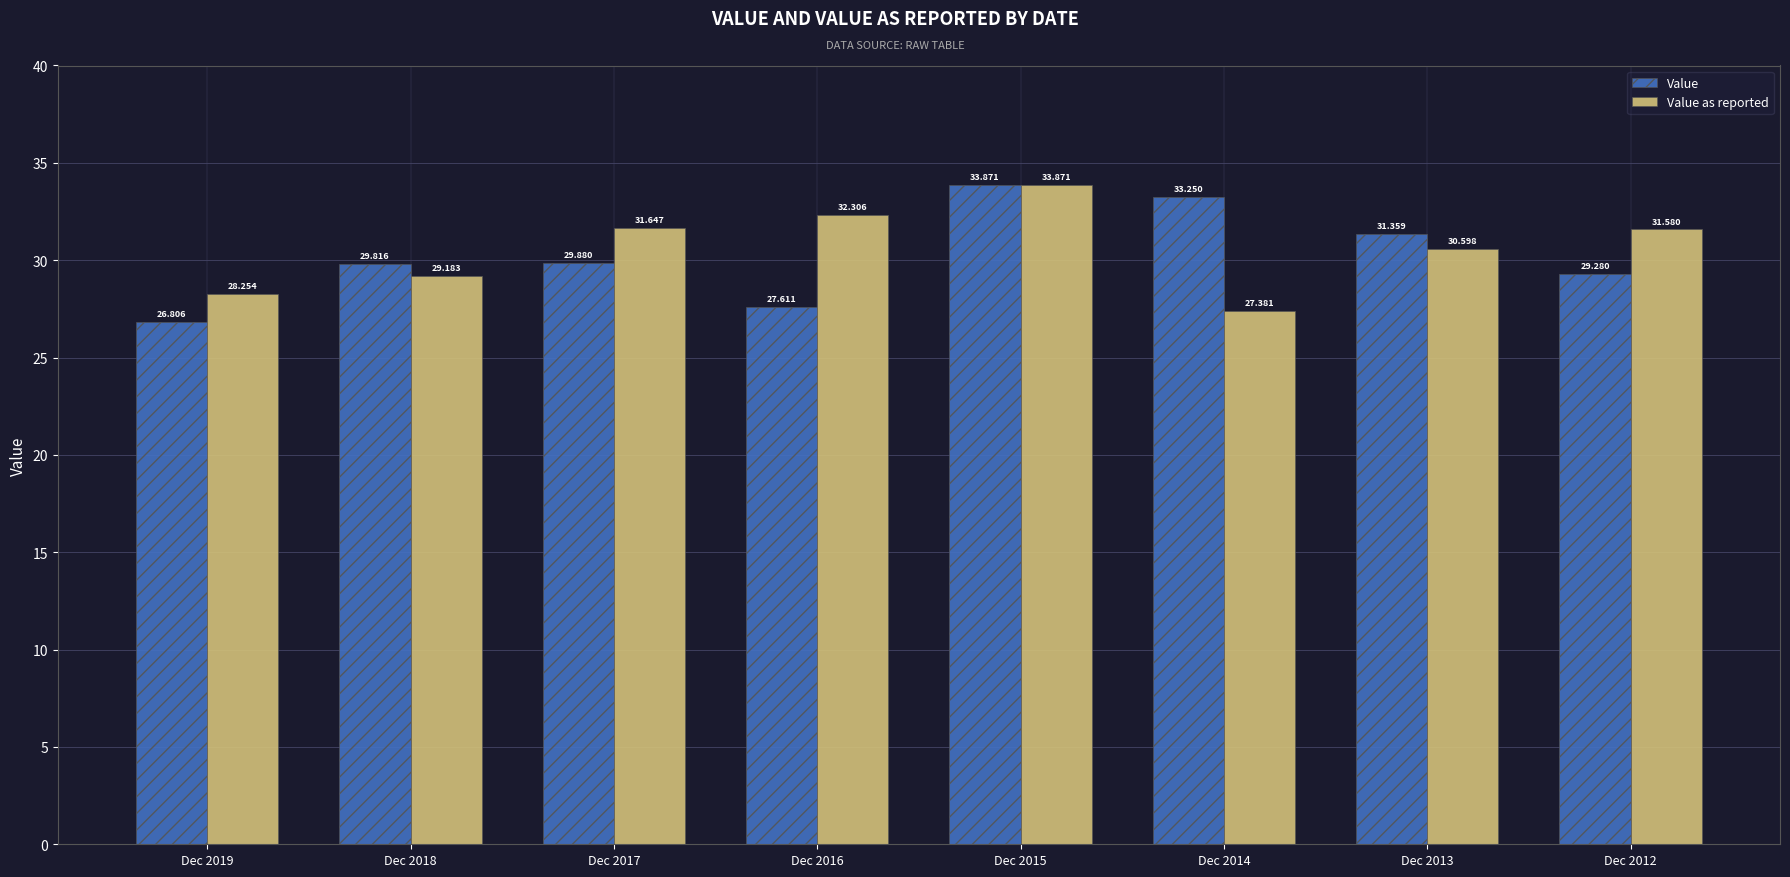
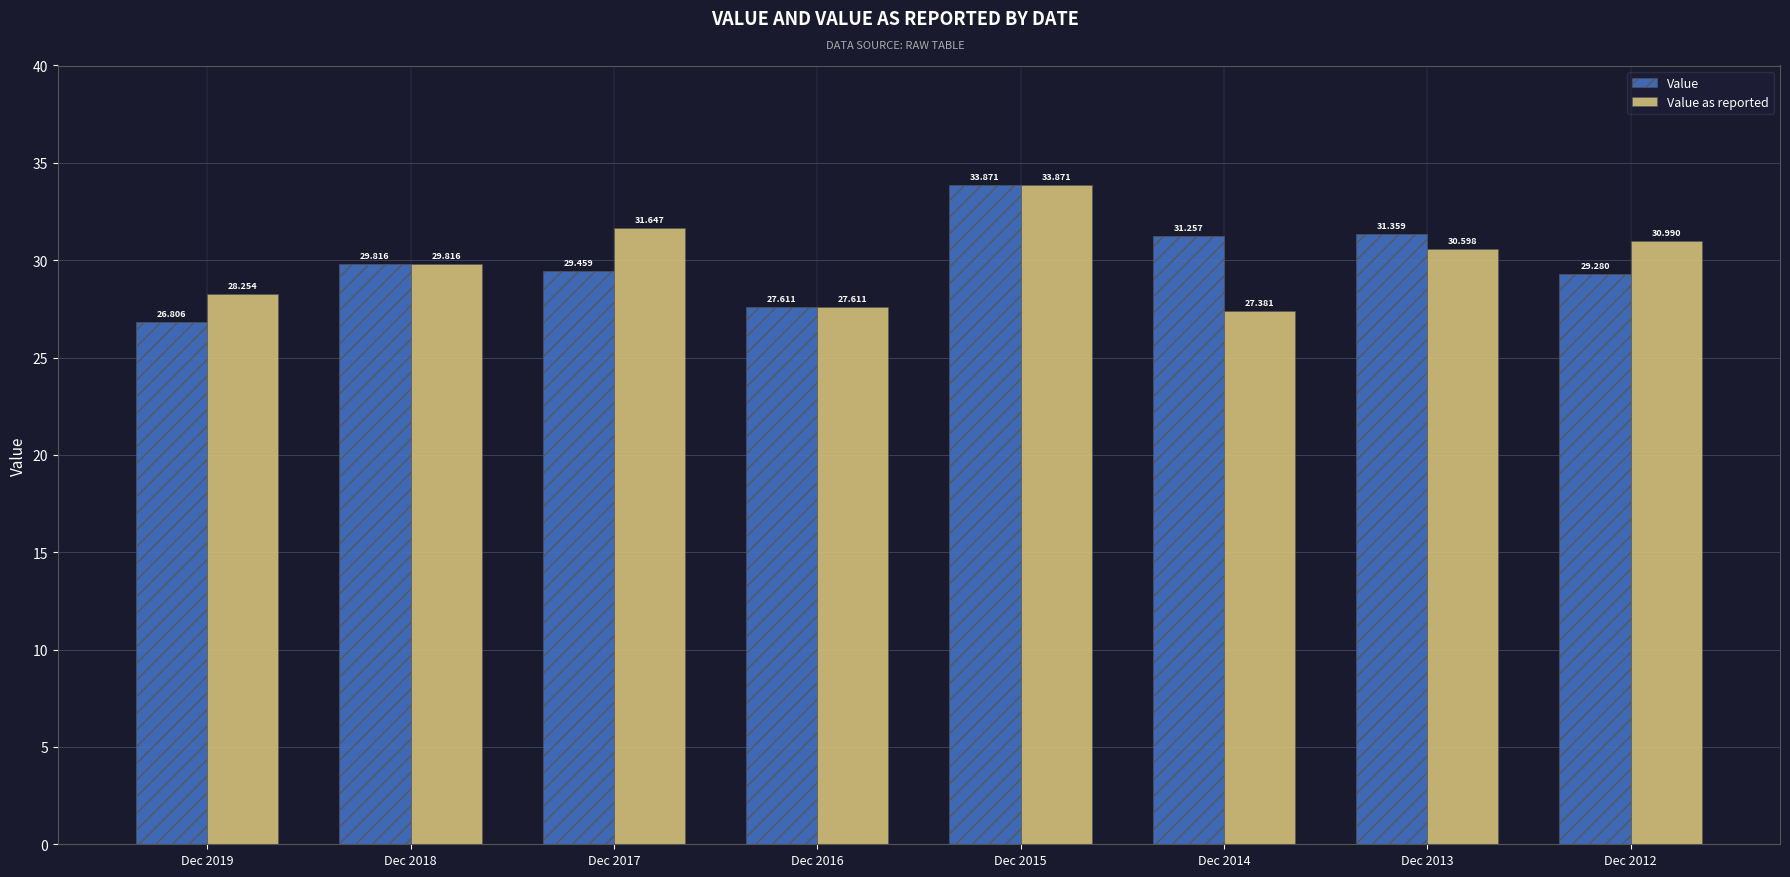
  {
    "Value": {
      "Dec 2019": 26.806,
      "Dec 2018": 29.816,
-     "Dec 2017": 29.880,
+     "Dec 2017": 29.459,
      "Dec 2016": 27.611,
      "Dec 2015": 33.871,
-     "Dec 2014": 33.250,
+     "Dec 2014": 31.257,
      "Dec 2013": 31.359,
      "Dec 2012": 29.280
    },
    "Value as reported": {
      "Dec 2019": 28.254,
-     "Dec 2018": 29.183,
+     "Dec 2018": 29.816,
      "Dec 2017": 31.647,
-     "Dec 2016": 32.306,
+     "Dec 2016": 27.611,
      "Dec 2015": 33.871,
      "Dec 2014": 27.381,
      "Dec 2013": 30.598,
-     "Dec 2012": 31.580
+     "Dec 2012": 30.990
    }
  }
